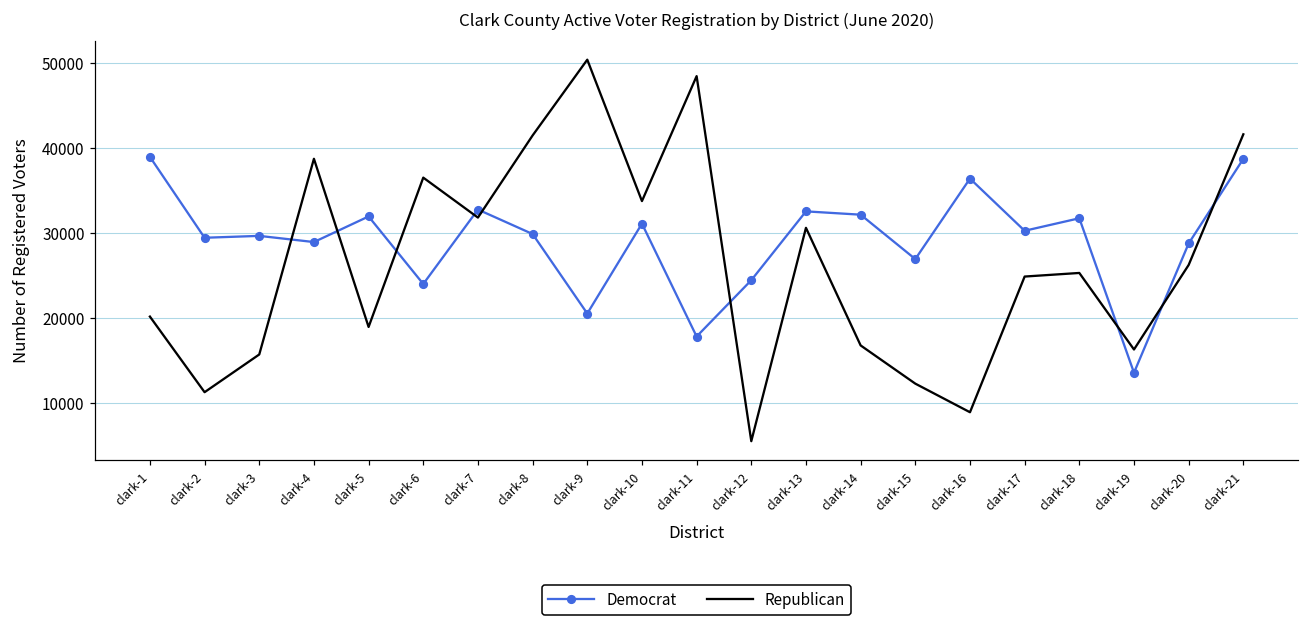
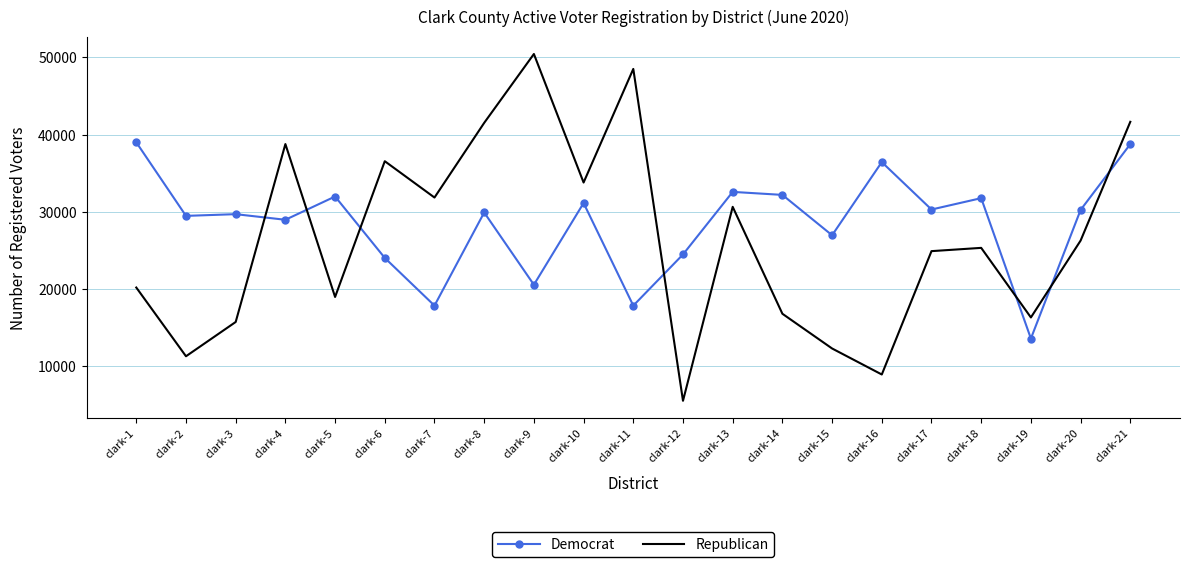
  {
    "Democrat": {
      "clark-1": 39000,
      "clark-2": 29000,
      "clark-3": 30000,
      "clark-4": 29000,
      "clark-5": 32000,
      "clark-6": 24000,
-     "clark-7": 33000,
+     "clark-7": 18000,
      "clark-8": 30000,
      "clark-9": 21000,
      "clark-10": 31000,
      "clark-11": 18000,
      "clark-12": 24000,
      "clark-13": 33000,
      "clark-14": 32000,
      "clark-15": 27000,
      "clark-16": 36000,
      "clark-17": 30000,
      "clark-18": 32000,
      "clark-19": 14000,
-     "clark-20": 29000,
+     "clark-20": 30000,
      "clark-21": 39000
    },
    "Republican": {
      "clark-1": 20000,
      "clark-2": 11000,
      "clark-3": 16000,
      "clark-4": 39000,
      "clark-5": 19000,
      "clark-6": 37000,
      "clark-7": 32000,
      "clark-8": 42000,
      "clark-9": 50000,
      "clark-10": 34000,
      "clark-11": 48000,
      "clark-12": 6000,
      "clark-13": 31000,
      "clark-14": 17000,
      "clark-15": 12000,
      "clark-16": 9000,
      "clark-17": 25000,
      "clark-18": 25000,
      "clark-19": 16000,
      "clark-20": 26000,
      "clark-21": 42000
    }
  }
